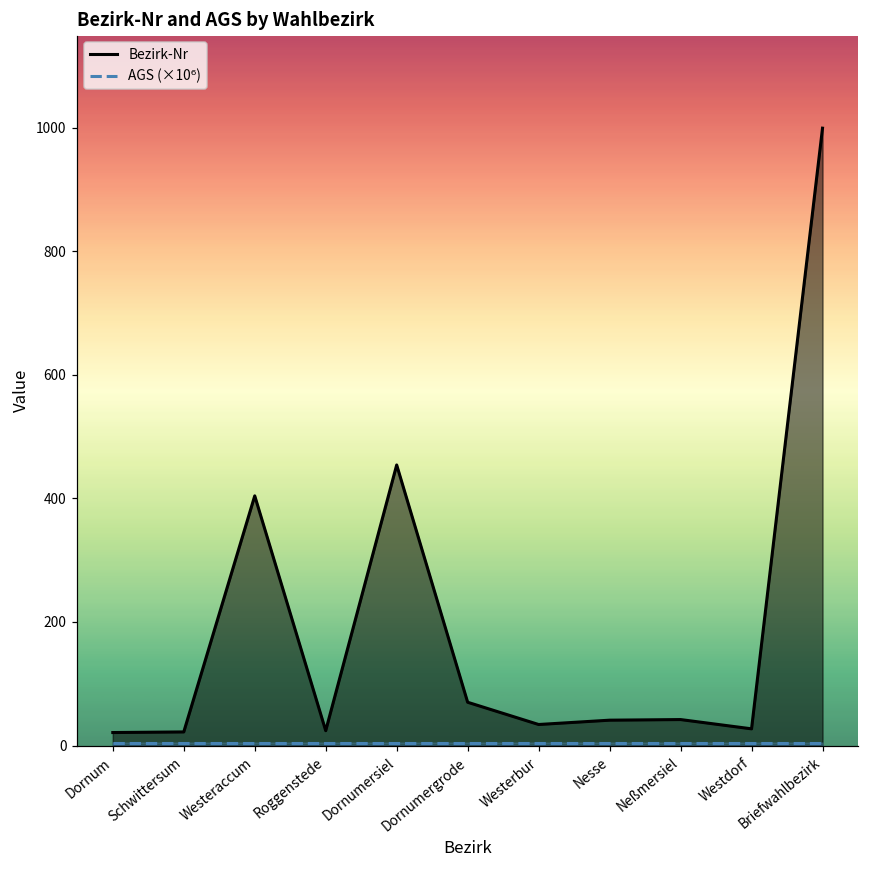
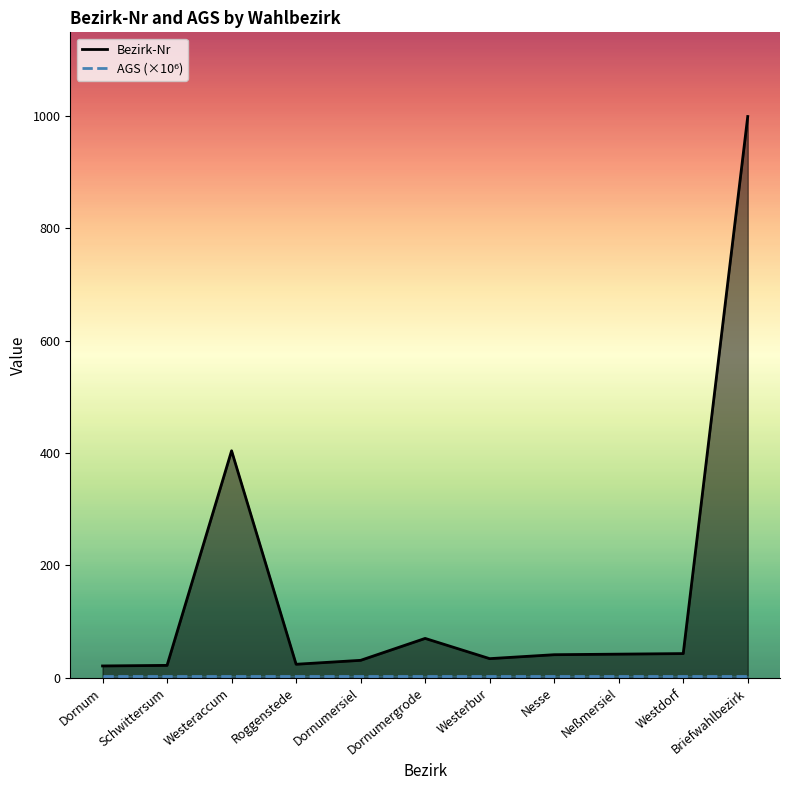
  {
    "Bezirk-Nr": {
      "Dornum": 20,
      "Schwittersum": 20,
      "Westeraccum": 400,
      "Roggenstede": 20,
-     "Dornumersiel": 450,
+     "Dornumersiel": 30,
      "Dornumergrode": 70,
      "Westerbur": 30,
      "Nesse": 40,
      "Neßmersiel": 40,
-     "Westdorf": 30,
+     "Westdorf": 40,
      "Briefwahlbezirk": 1000
    },
    "AGS (×10⁶)": {
      "Dornum": 0,
      "Schwittersum": 0,
      "Westeraccum": 0,
      "Roggenstede": 0,
      "Dornumersiel": 0,
      "Dornumergrode": 0,
      "Westerbur": 0,
      "Nesse": 0,
      "Neßmersiel": 0,
      "Westdorf": 0,
      "Briefwahlbezirk": 0
    }
  }
